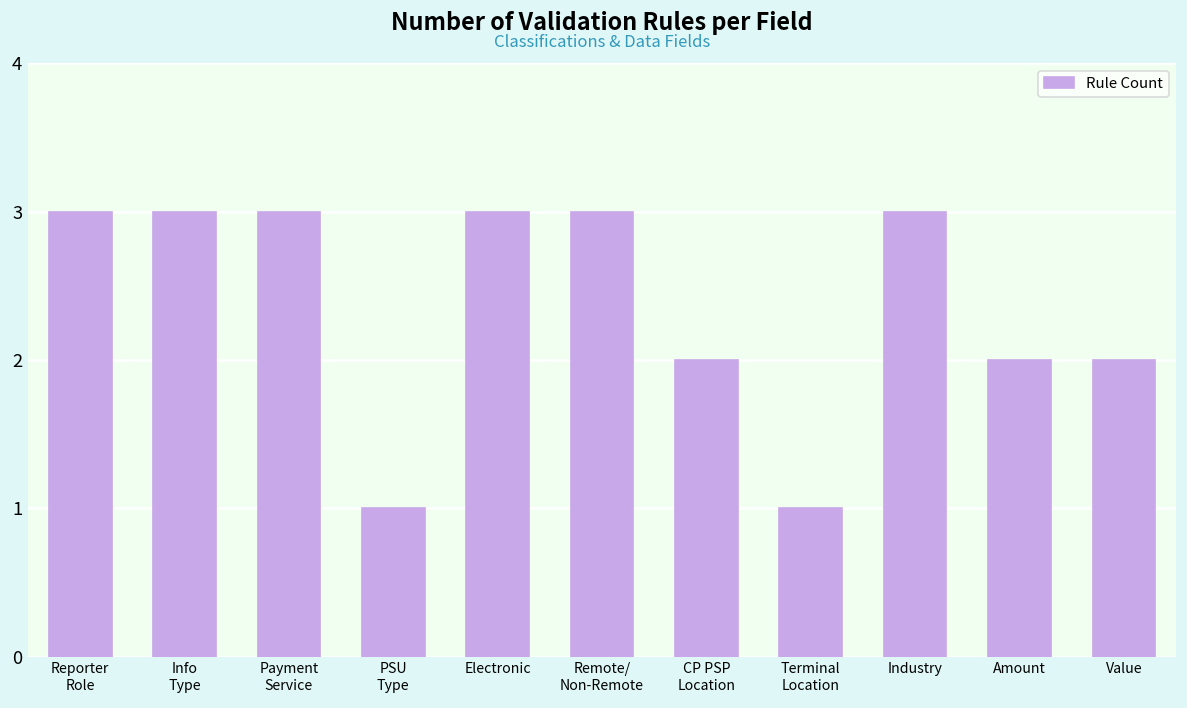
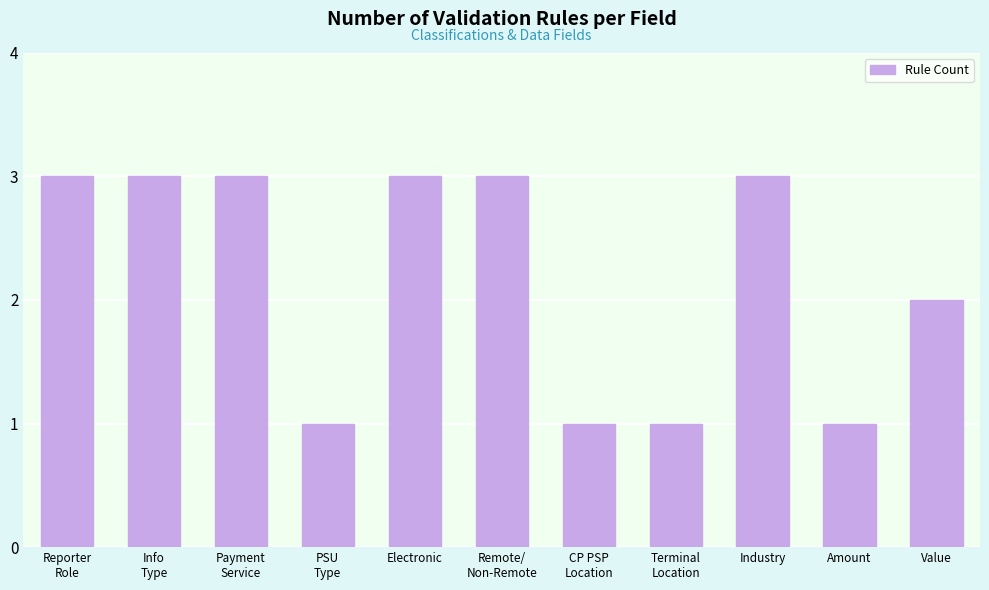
  {
    "Reporter Role": 3,
    "Info Type": 3,
    "Payment Service": 3,
    "PSU Type": 1,
    "Electronic": 3,
    "Remote/ Non-Remote": 3,
-   "CP PSP Location": 2,
+   "CP PSP Location": 1,
    "Terminal Location": 1,
    "Industry": 3,
-   "Amount": 2,
+   "Amount": 1,
    "Value": 2
  }
